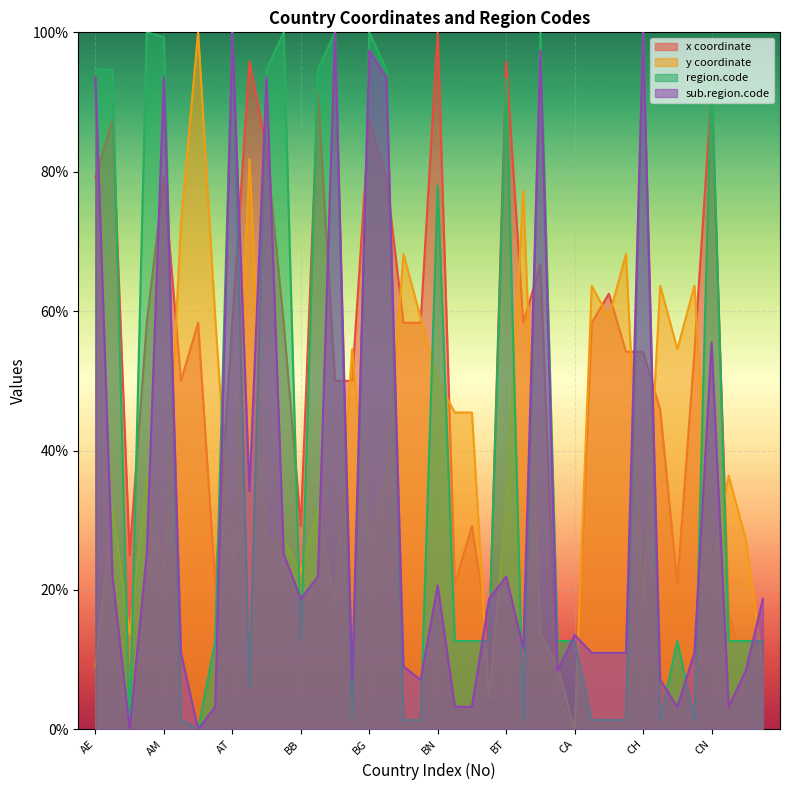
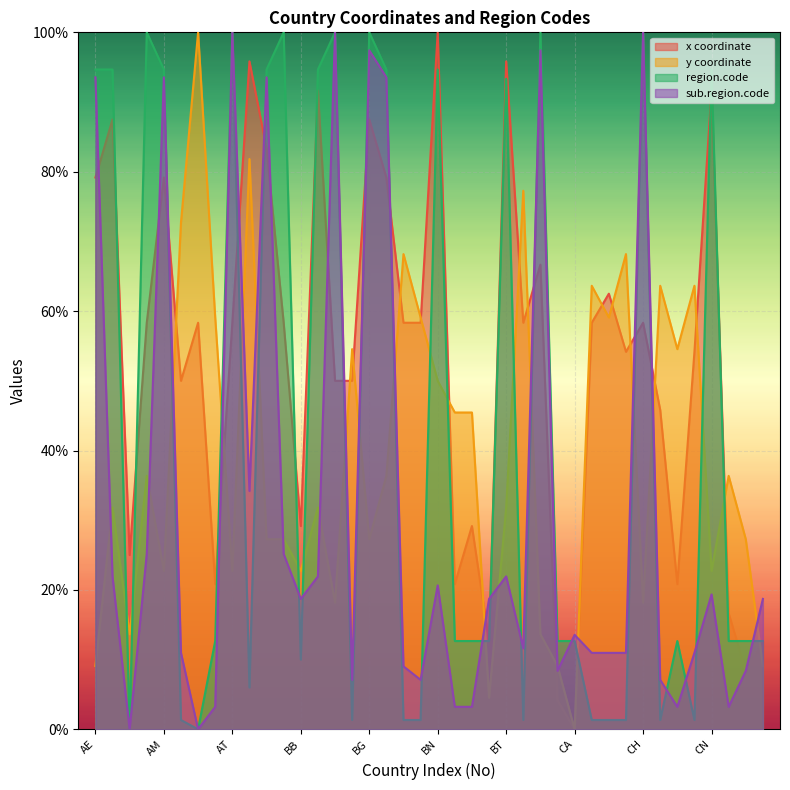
  {
    "x coordinate": {
      "AE": "79%",
      "AM": "79%",
      "AT": "58%",
      "BB": "29%",
      "BG": "88%",
      "BN": "100%",
      "BT": "96%",
-     "CH": "54%"
+     "CH": "58%"
    },
    "y coordinate": {
      "AE": "9%",
      "AM": "23%",
      "AT": "23%",
      "BB": "23%",
      "BG": "27%",
      "BN": "50%",
      "BT": "32%",
      "CH": "18%",
      "CN": "23%"
    },
    "region.code": {
      "AE": "95%",
-     "AM": "99%",
-     "BB": "13%",
+     "AM": "95%",
+     "BB": "10%",
      "BG": "100%",
-     "BN": "78%",
+     "BN": "95%",
      "BT": "93%",
      "CA": "13%"
    },
    "sub.region.code": {
      "AE": "94%",
      "AM": "94%",
      "BB": "19%",
      "BG": "97%",
      "BN": "21%",
      "BT": "22%",
      "CA": "14%",
-     "CN": "55%"
+     "CN": "19%"
    }
  }
